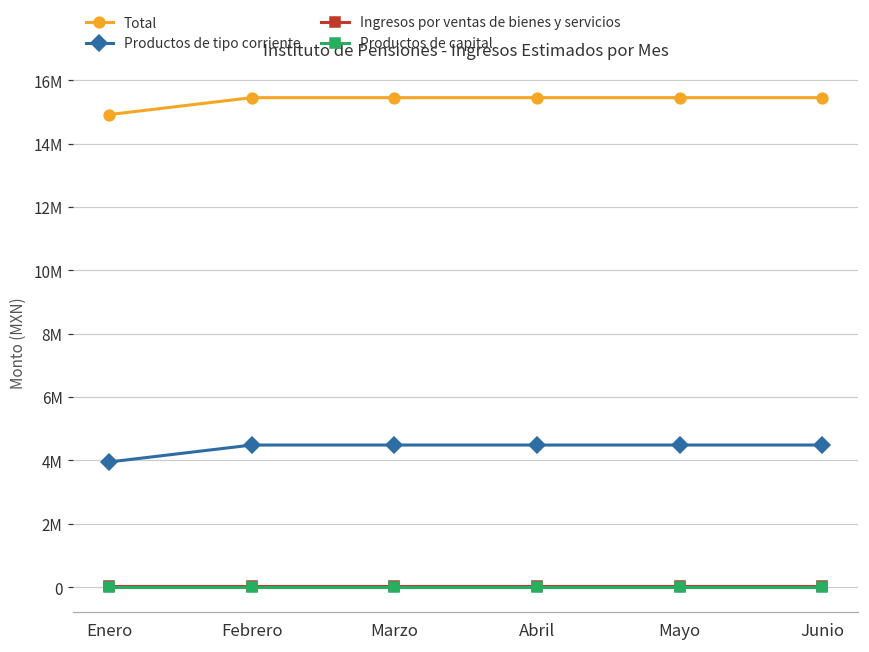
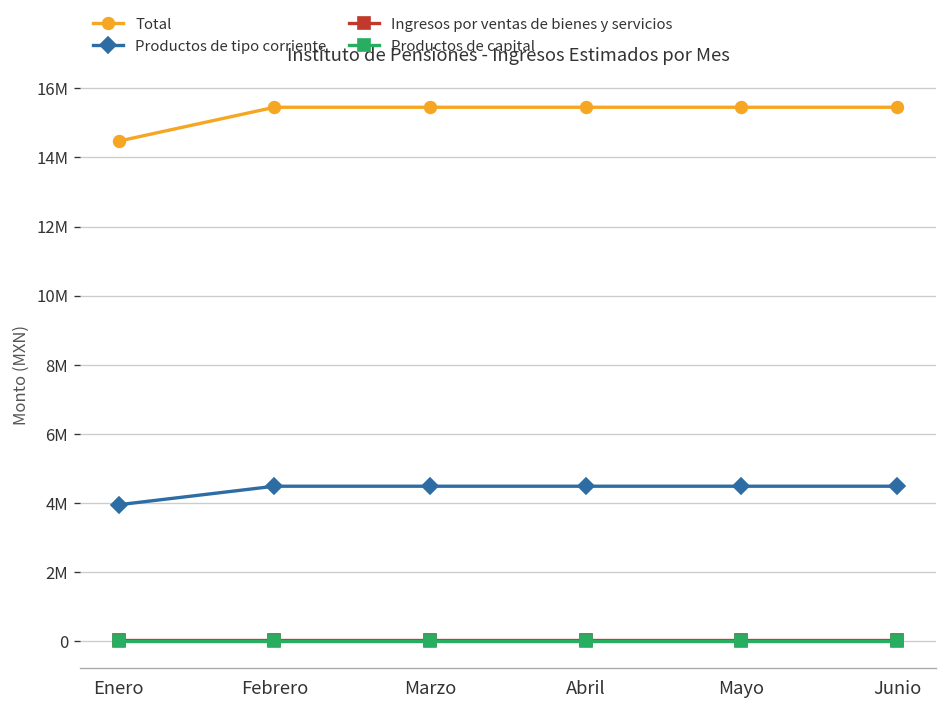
  {
    "Total": {
-     "Enero": 14900000,
+     "Enero": 14500000,
      "Febrero": 15500000,
      "Marzo": 15500000,
      "Abril": 15500000,
      "Mayo": 15500000,
      "Junio": 15500000
    },
    "Productos de tipo corriente": {
      "Enero": 3900000,
      "Febrero": 4500000,
      "Marzo": 4500000,
      "Abril": 4500000,
      "Mayo": 4500000,
      "Junio": 4500000
    }
  }
